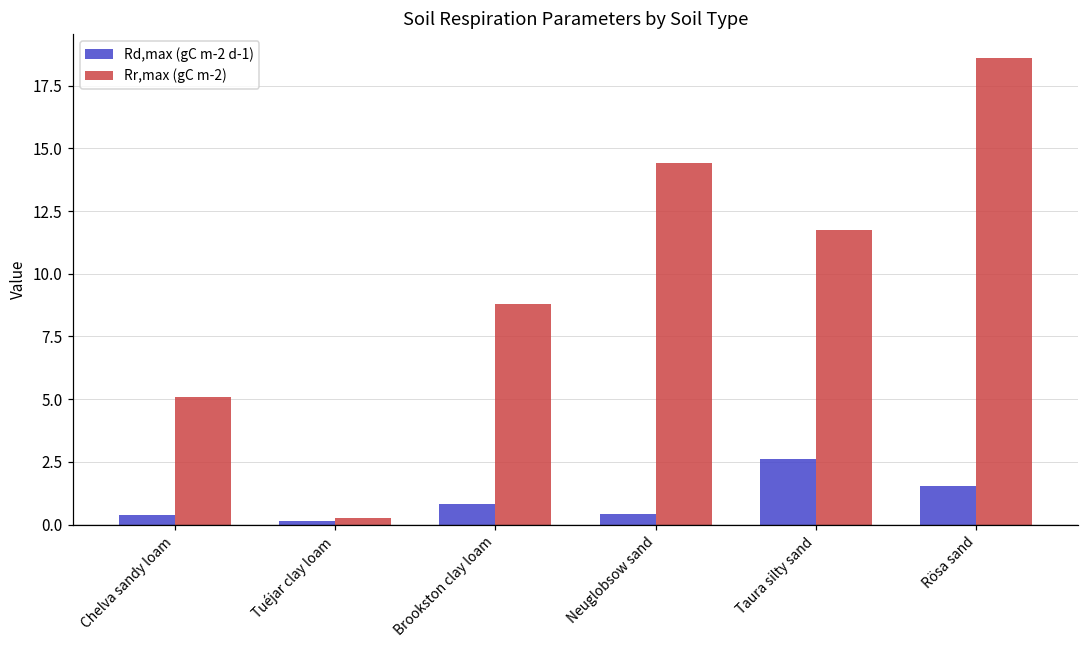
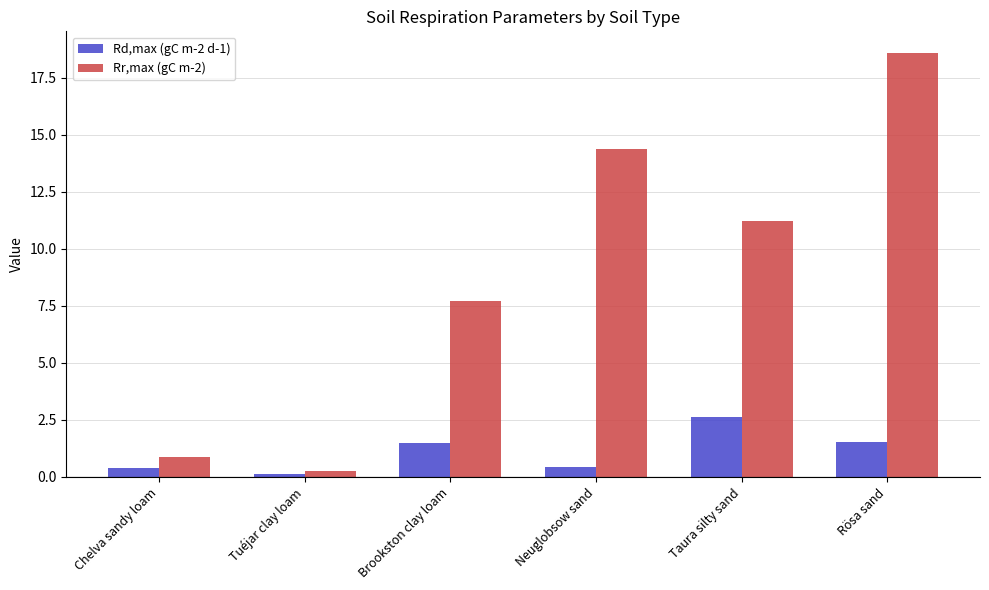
  {
    "Rd,max (gC m-2 d-1)": {
      "Chelva sandy loam": 0.4,
      "Tuéjar clay loam": 0.1,
-     "Brookston clay loam": 0.8,
+     "Brookston clay loam": 1.5,
      "Neuglobsow sand": 0.4,
      "Taura silty sand": 2.6,
      "Rösa sand": 1.5
    },
    "Rr,max (gC m-2)": {
-     "Chelva sandy loam": 5.1,
+     "Chelva sandy loam": 0.9,
      "Tuéjar clay loam": 0.3,
-     "Brookston clay loam": 8.8,
+     "Brookston clay loam": 7.7,
      "Neuglobsow sand": 14.4,
-     "Taura silty sand": 11.8,
+     "Taura silty sand": 11.2,
      "Rösa sand": 18.6
    }
  }
